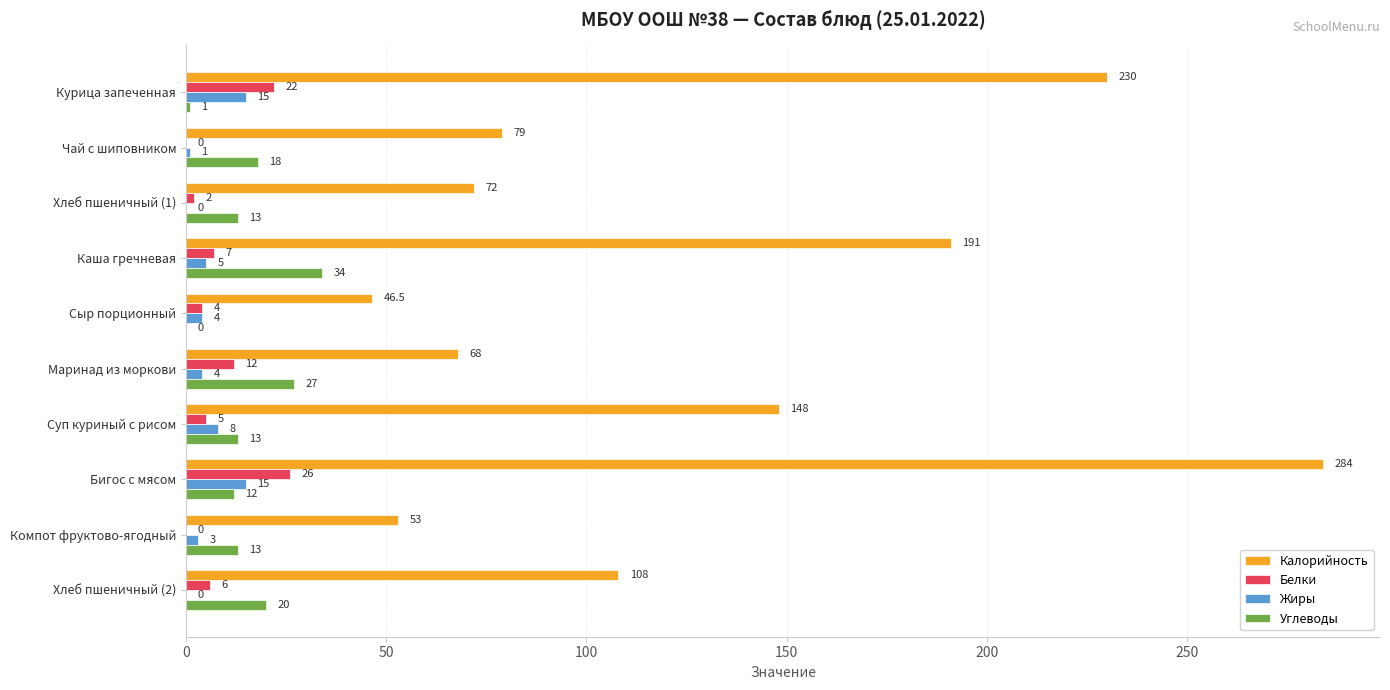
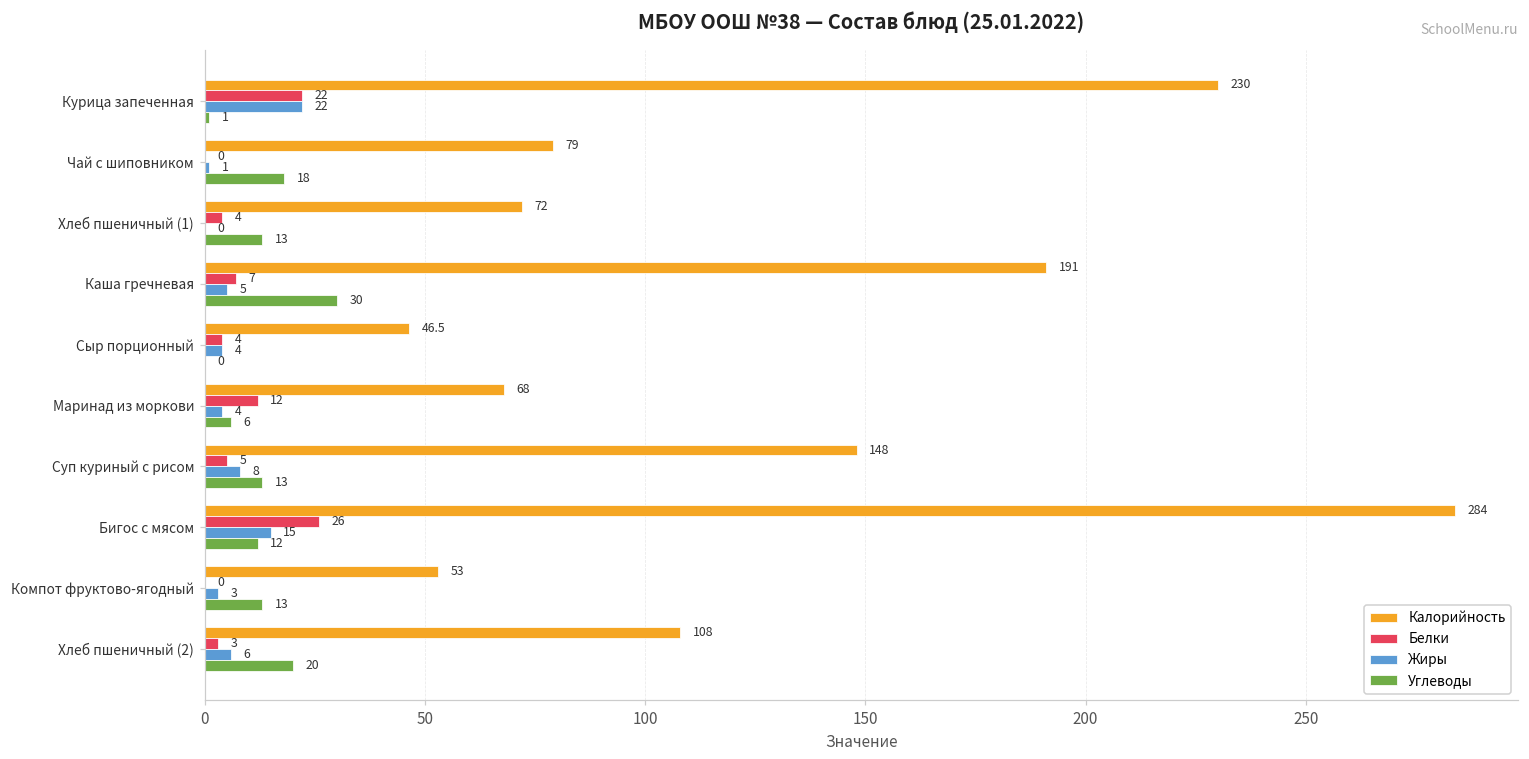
  {
    "Калорийность": {
      "Курица запеченная": 230,
      "Чай с шиповником": 79,
      "Хлеб пшеничный (1)": 72,
      "Каша гречневая": 191,
      "Сыр порционный": 46.5,
      "Маринад из моркови": 68,
      "Суп куриный с рисом": 148,
      "Бигос с мясом": 284,
      "Компот фруктово-ягодный": 53,
      "Хлеб пшеничный (2)": 108
    },
    "Белки": {
      "Курица запеченная": 22,
      "Чай с шиповником": 0,
-     "Хлеб пшеничный (1)": 2,
+     "Хлеб пшеничный (1)": 4,
      "Каша гречневая": 7,
      "Сыр порционный": 4,
      "Маринад из моркови": 12,
      "Суп куриный с рисом": 5,
      "Бигос с мясом": 26,
      "Компот фруктово-ягодный": 0,
-     "Хлеб пшеничный (2)": 6
+     "Хлеб пшеничный (2)": 3
    },
    "Жиры": {
-     "Курица запеченная": 15,
+     "Курица запеченная": 22,
      "Чай с шиповником": 1,
      "Хлеб пшеничный (1)": 0,
      "Каша гречневая": 5,
      "Сыр порционный": 4,
      "Маринад из моркови": 4,
      "Суп куриный с рисом": 8,
      "Бигос с мясом": 15,
      "Компот фруктово-ягодный": 3,
-     "Хлеб пшеничный (2)": 0
+     "Хлеб пшеничный (2)": 6
    },
    "Углеводы": {
      "Курица запеченная": 1,
      "Чай с шиповником": 18,
      "Хлеб пшеничный (1)": 13,
-     "Каша гречневая": 34,
+     "Каша гречневая": 30,
      "Сыр порционный": 0,
-     "Маринад из моркови": 27,
+     "Маринад из моркови": 6,
      "Суп куриный с рисом": 13,
      "Бигос с мясом": 12,
      "Компот фруктово-ягодный": 13,
      "Хлеб пшеничный (2)": 20
    }
  }
